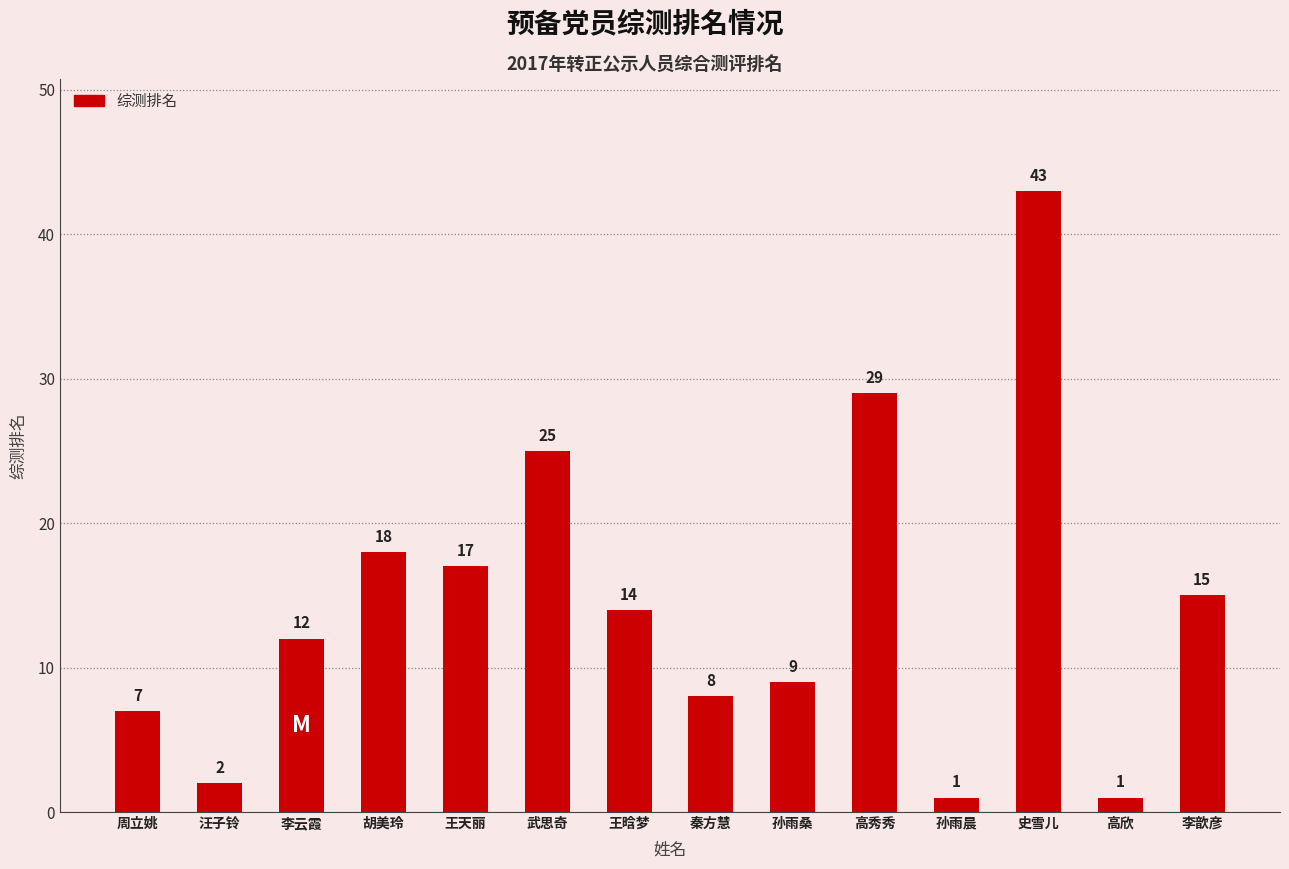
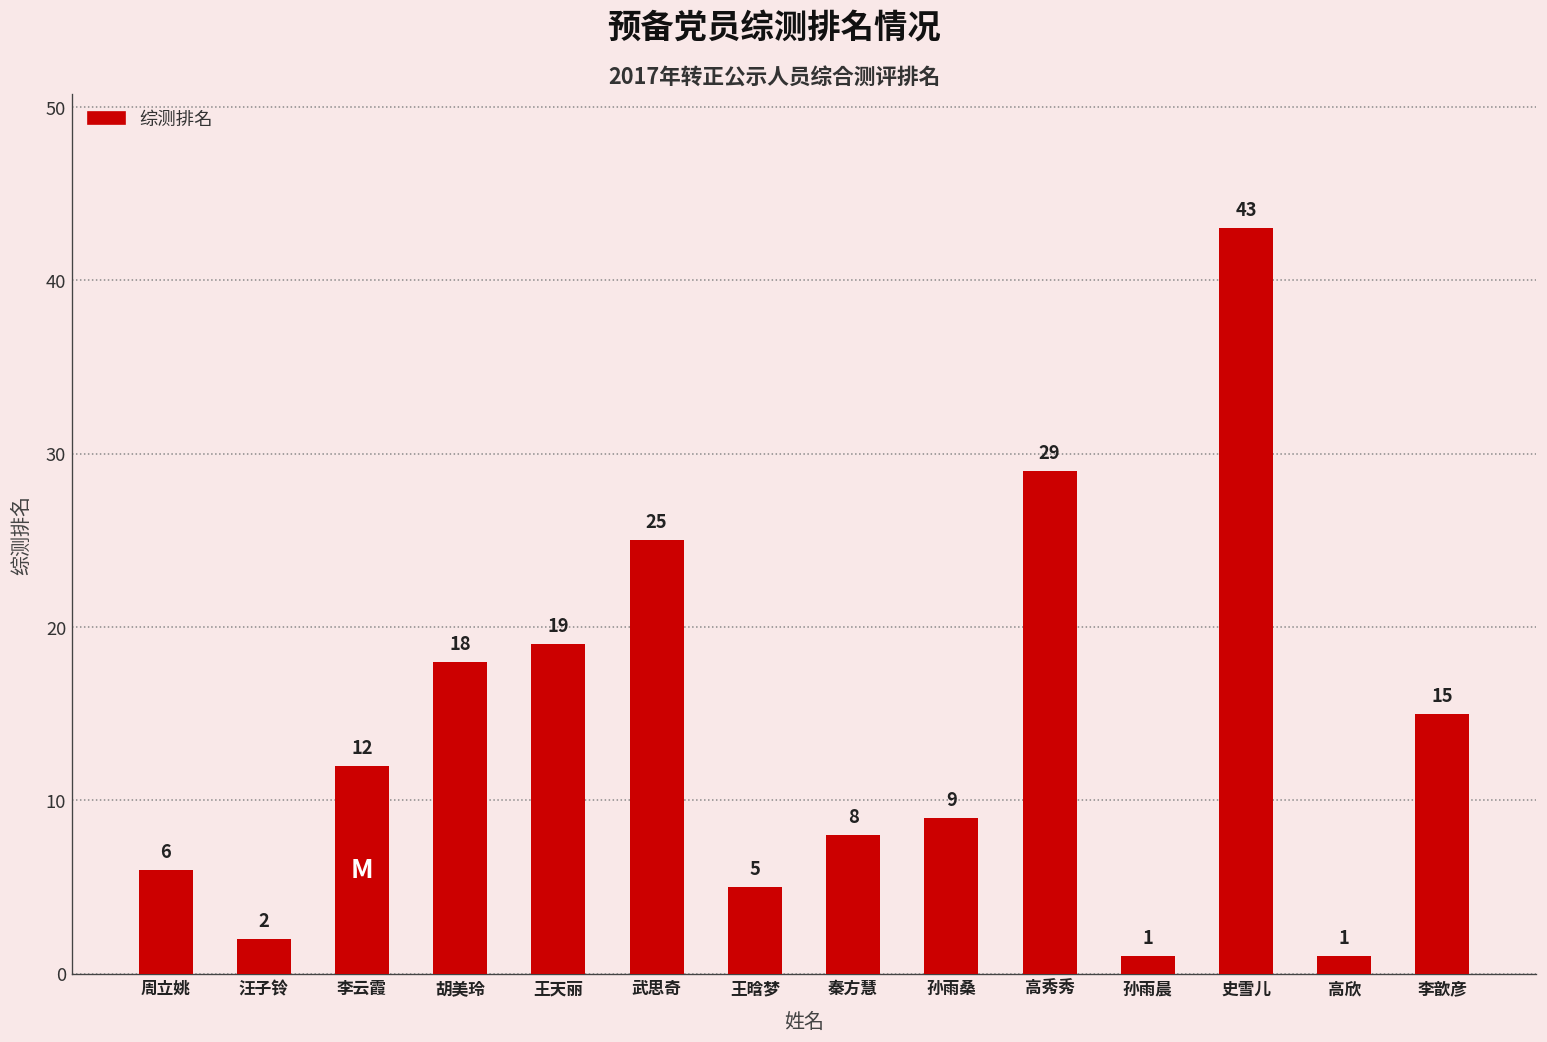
  {
-   "周立姚": 7,
+   "周立姚": 6,
    "汪子铃": 2,
    "李云霞": 12,
    "胡美玲": 18,
-   "王天丽": 17,
+   "王天丽": 19,
    "武思奇": 25,
-   "王晗梦": 14,
+   "王晗梦": 5,
    "秦方慧": 8,
    "孙雨桑": 9,
    "高秀秀": 29,
    "孙雨晨": 1,
    "史雪儿": 43,
    "高欣": 1,
    "李歆彦": 15
  }
